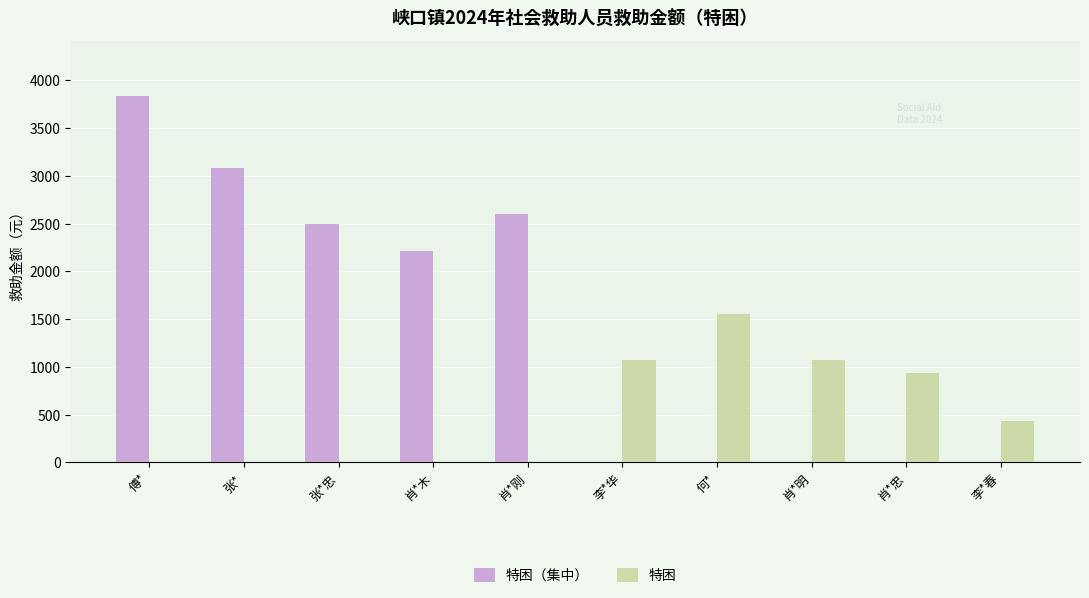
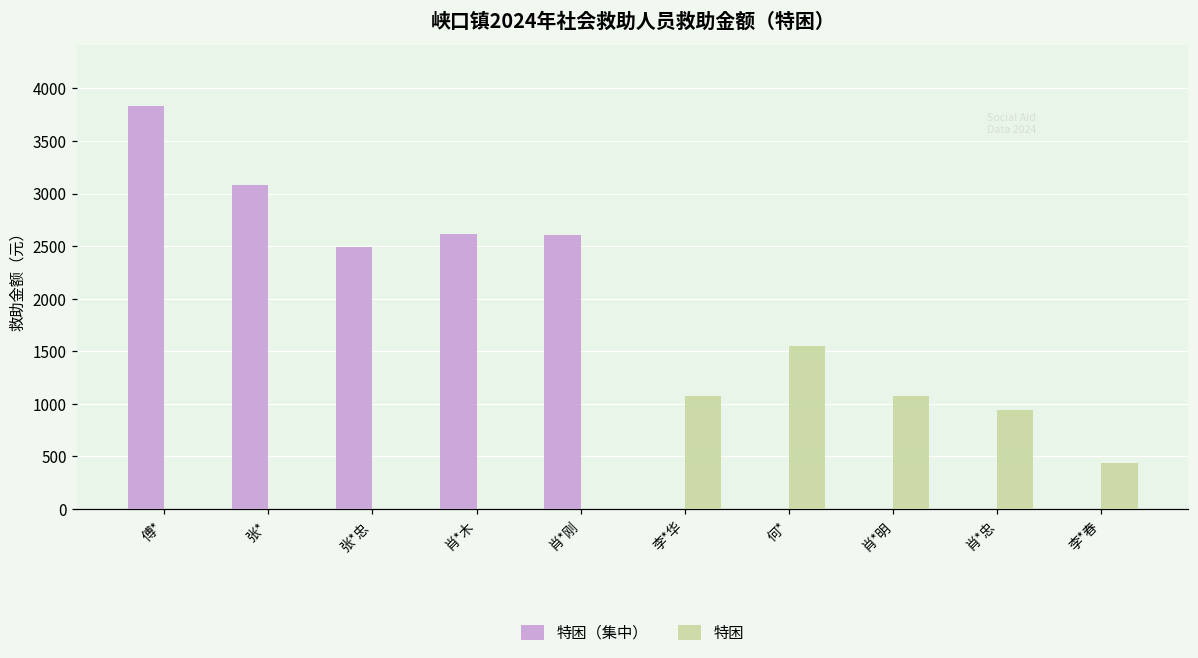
  {
    "特困（集中）": {
      "傅*": 3800,
      "张*": 3100,
      "张*忠": 2500,
-     "肖*木": 2200,
+     "肖*木": 2600,
      "肖*刚": 2600,
      "李*华": 0,
      "何*": 0,
      "肖*明": 0,
      "肖*忠": 0,
      "李*春": 0
    },
    "特困": {
      "傅*": 0,
      "张*": 0,
      "张*忠": 0,
      "肖*木": 0,
      "肖*刚": 0,
      "李*华": 1100,
      "何*": 1600,
      "肖*明": 1100,
      "肖*忠": 900,
      "李*春": 400
    }
  }
